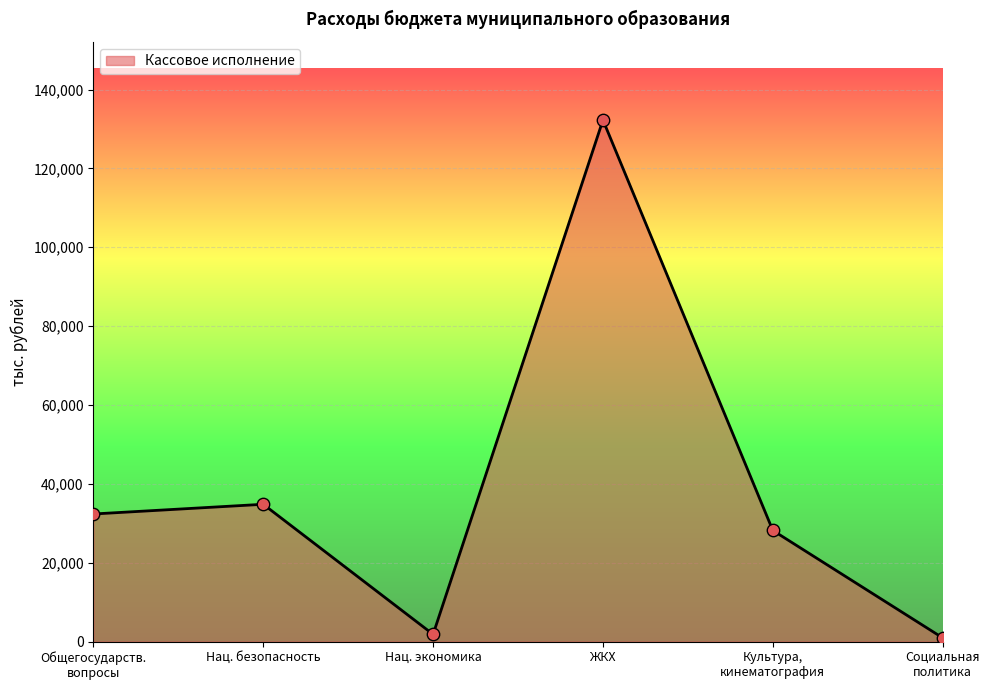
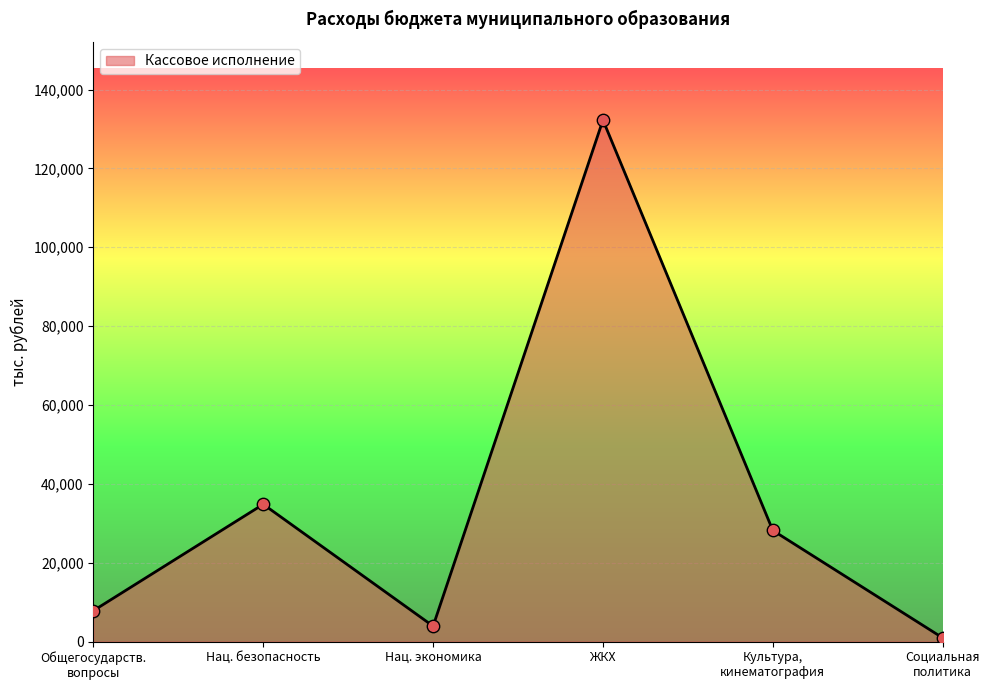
  {
-   "Общегосударств. вопросы": "32,000",
+   "Общегосударств. вопросы": "8,000",
    "Нац. безопасность": "35,000",
-   "Нац. экономика": "2,000",
+   "Нац. экономика": "4,000",
    "ЖКХ": "132,000",
    "Культура, кинематография": "28,000",
    "Социальная политика": "1,000"
  }
